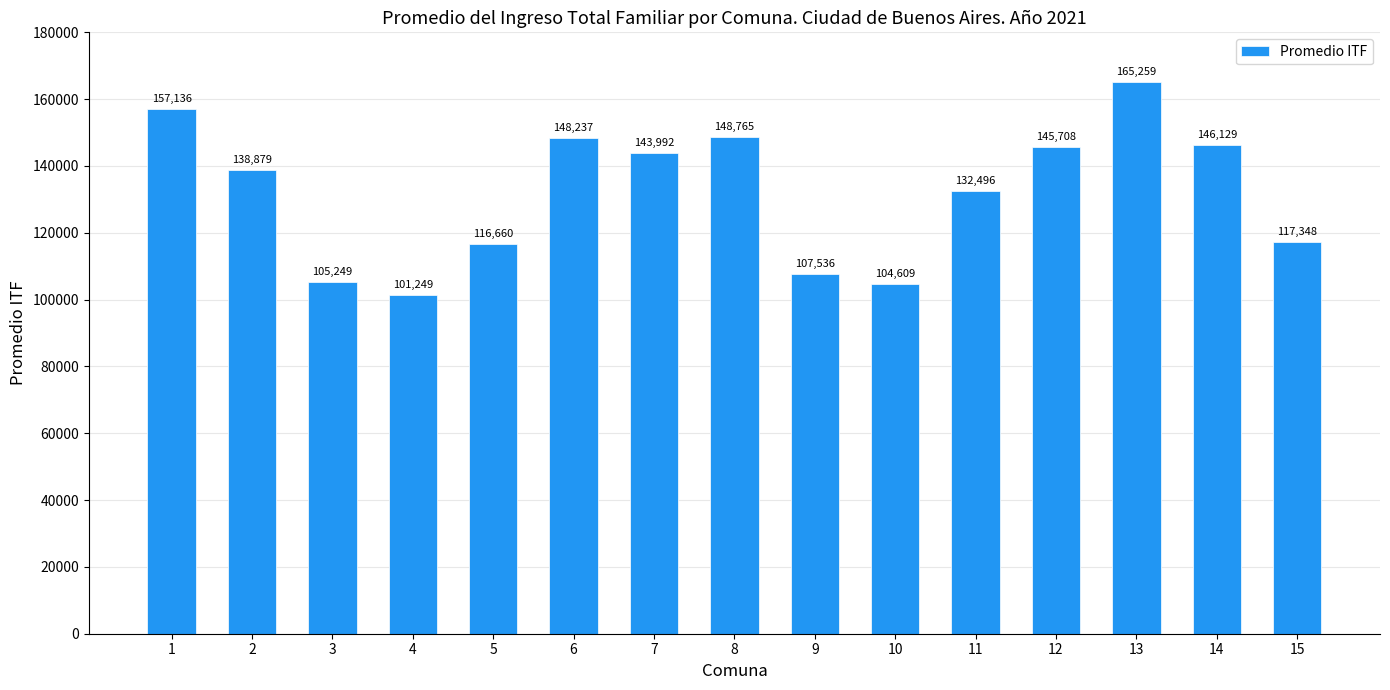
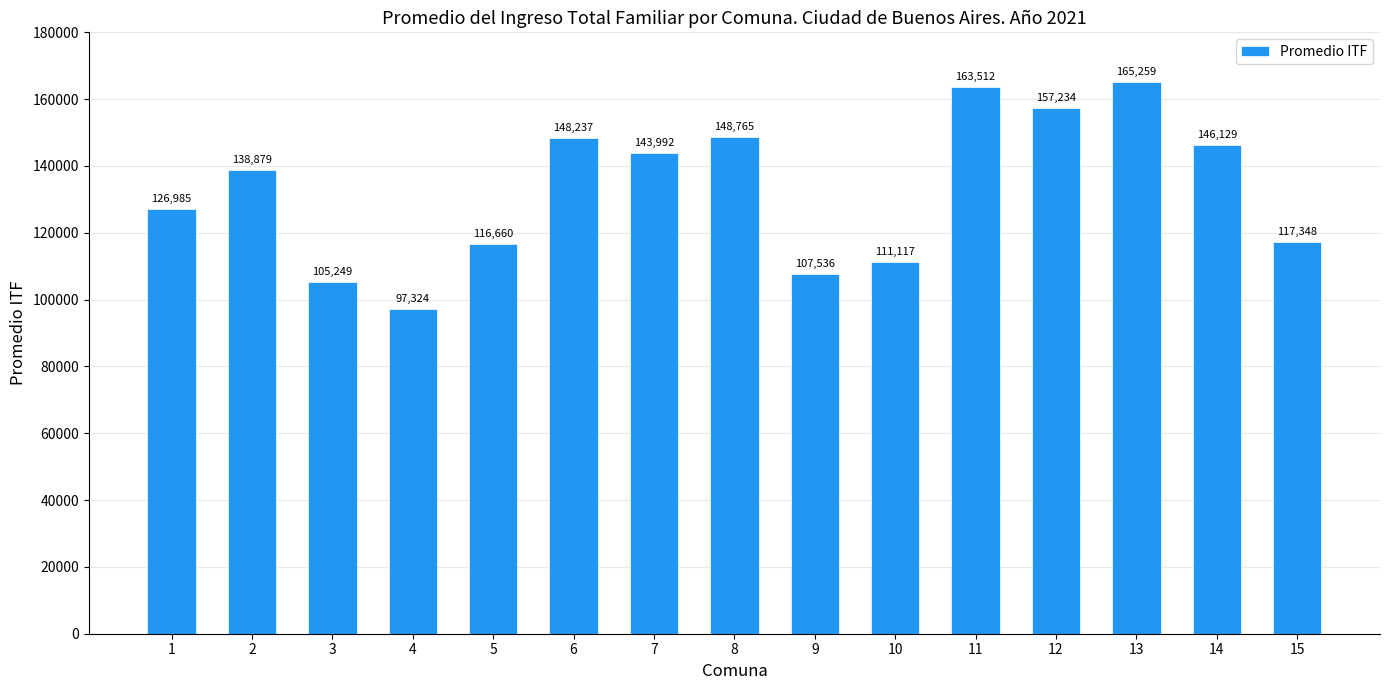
  {
-   "1": "157,136",
+   "1": "126,985",
    "2": "138,879",
    "3": "105,249",
-   "4": "101,249",
+   "4": "97,324",
    "5": "116,660",
    "6": "148,237",
    "7": "143,992",
    "8": "148,765",
    "9": "107,536",
-   "10": "104,609",
-   "11": "132,496",
-   "12": "145,708",
+   "10": "111,117",
+   "11": "163,512",
+   "12": "157,234",
    "13": "165,259",
    "14": "146,129",
    "15": "117,348"
  }
